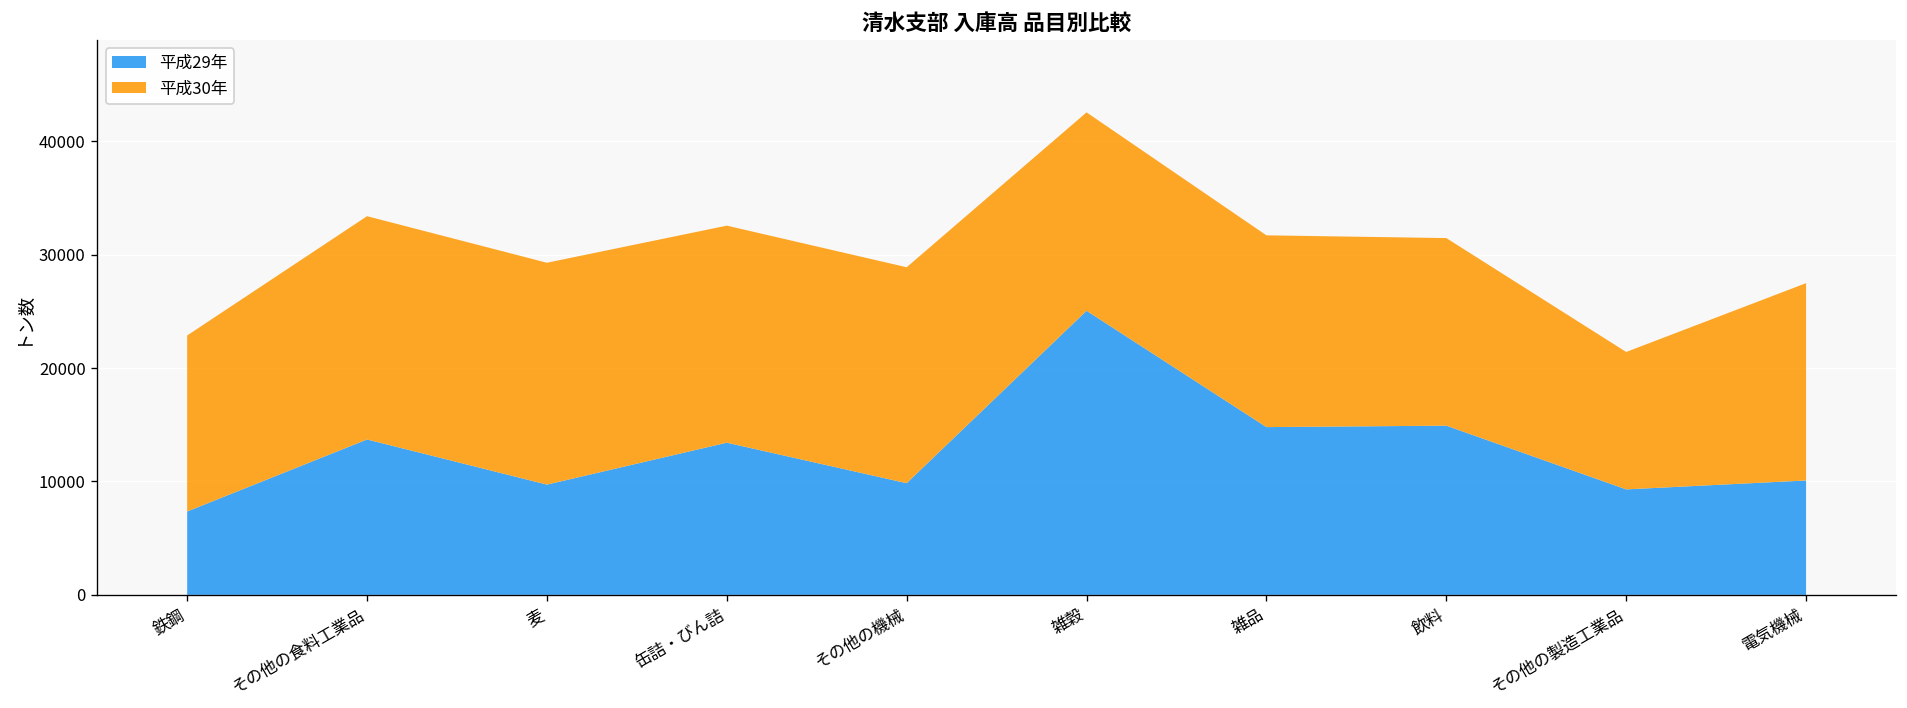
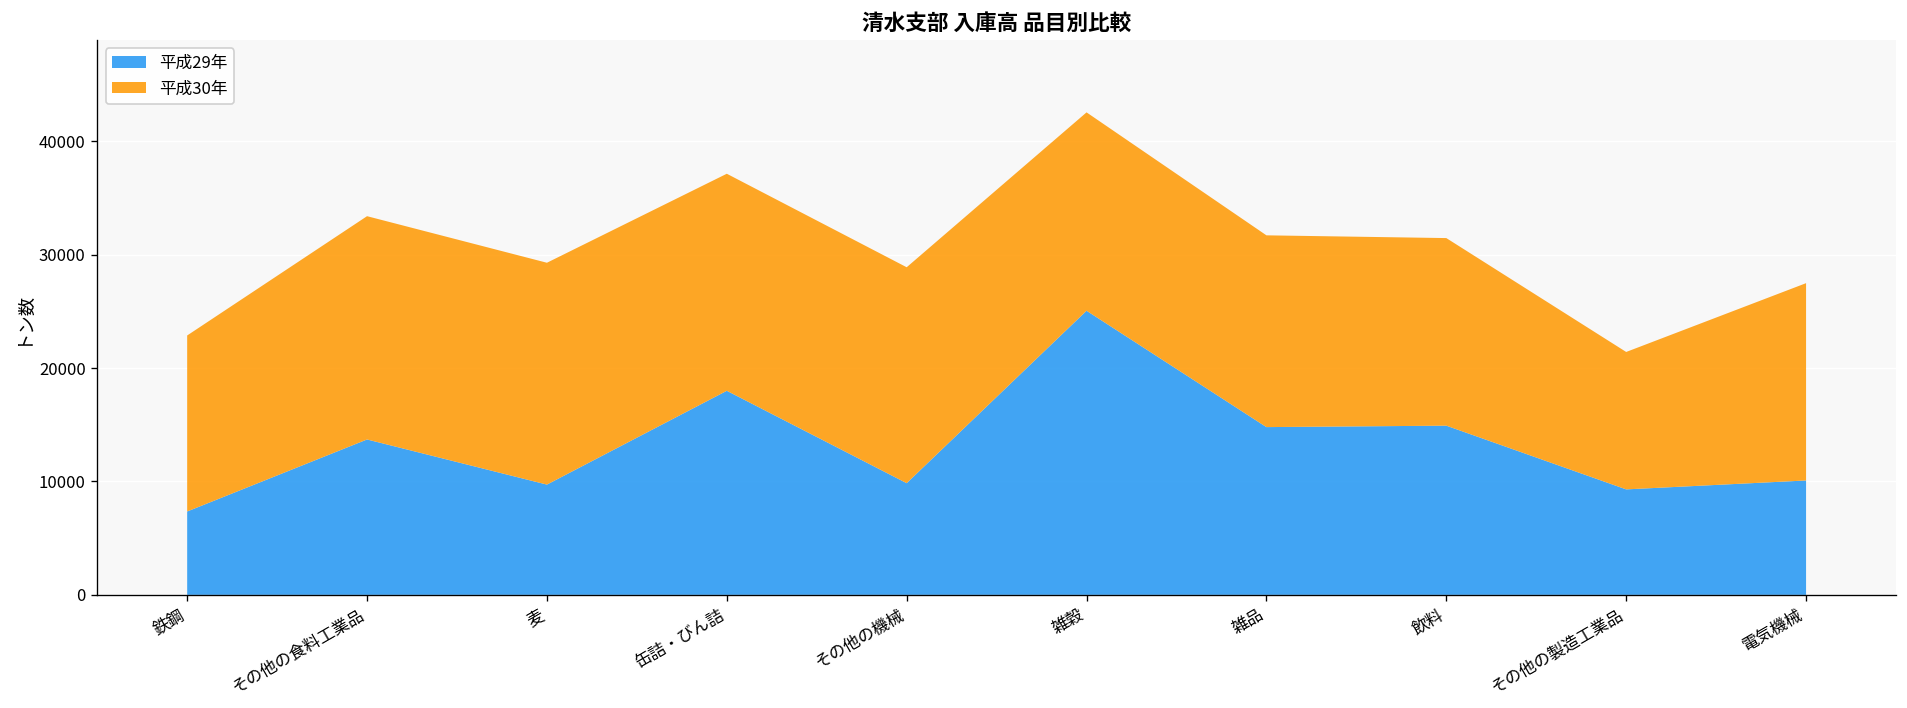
  {
    "平成29年": {
      "鉄鋼": 7000,
      "その他の食料工業品": 14000,
      "麦": 10000,
-     "缶詰・びん詰": 13000,
+     "缶詰・びん詰": 18000,
      "その他の機械": 10000,
      "雑穀": 25000,
      "雑品": 15000,
      "飲料": 15000,
      "その他の製造工業品": 9000,
      "電気機械": 10000
    },
    "平成30年": {
      "鉄鋼": 16000,
      "その他の食料工業品": 20000,
      "麦": 20000,
      "缶詰・びん詰": 19000,
      "その他の機械": 19000,
      "雑穀": 17000,
      "雑品": 17000,
      "飲料": 17000,
      "その他の製造工業品": 12000,
      "電気機械": 17000
    }
  }
